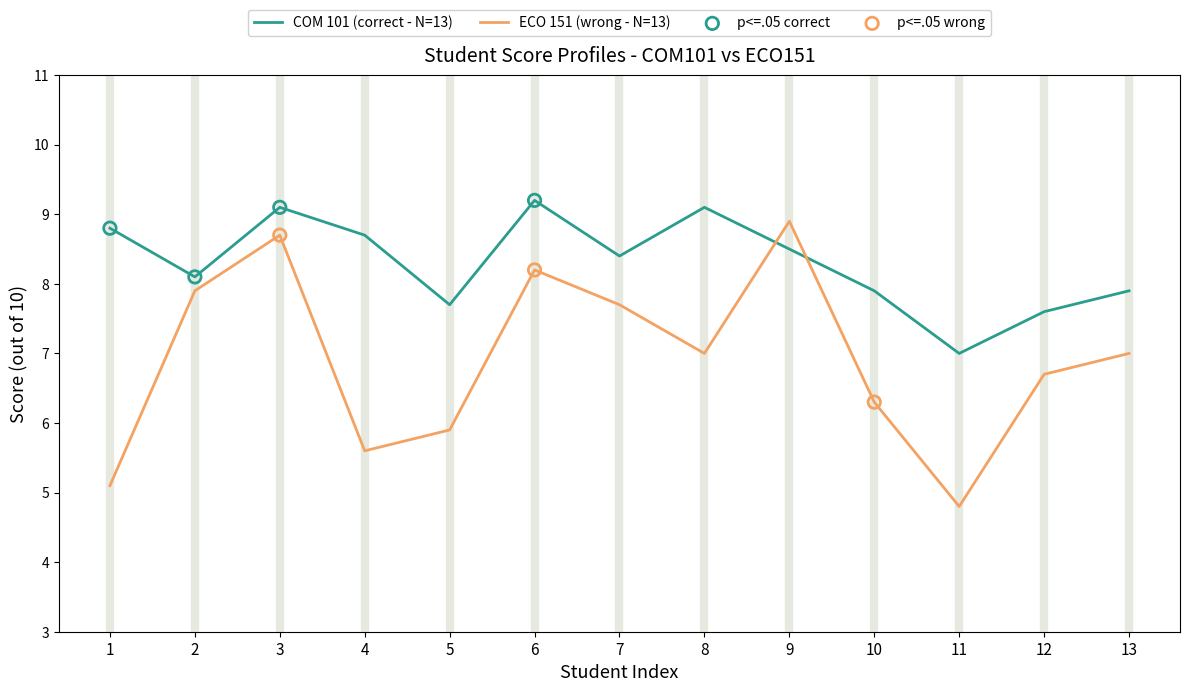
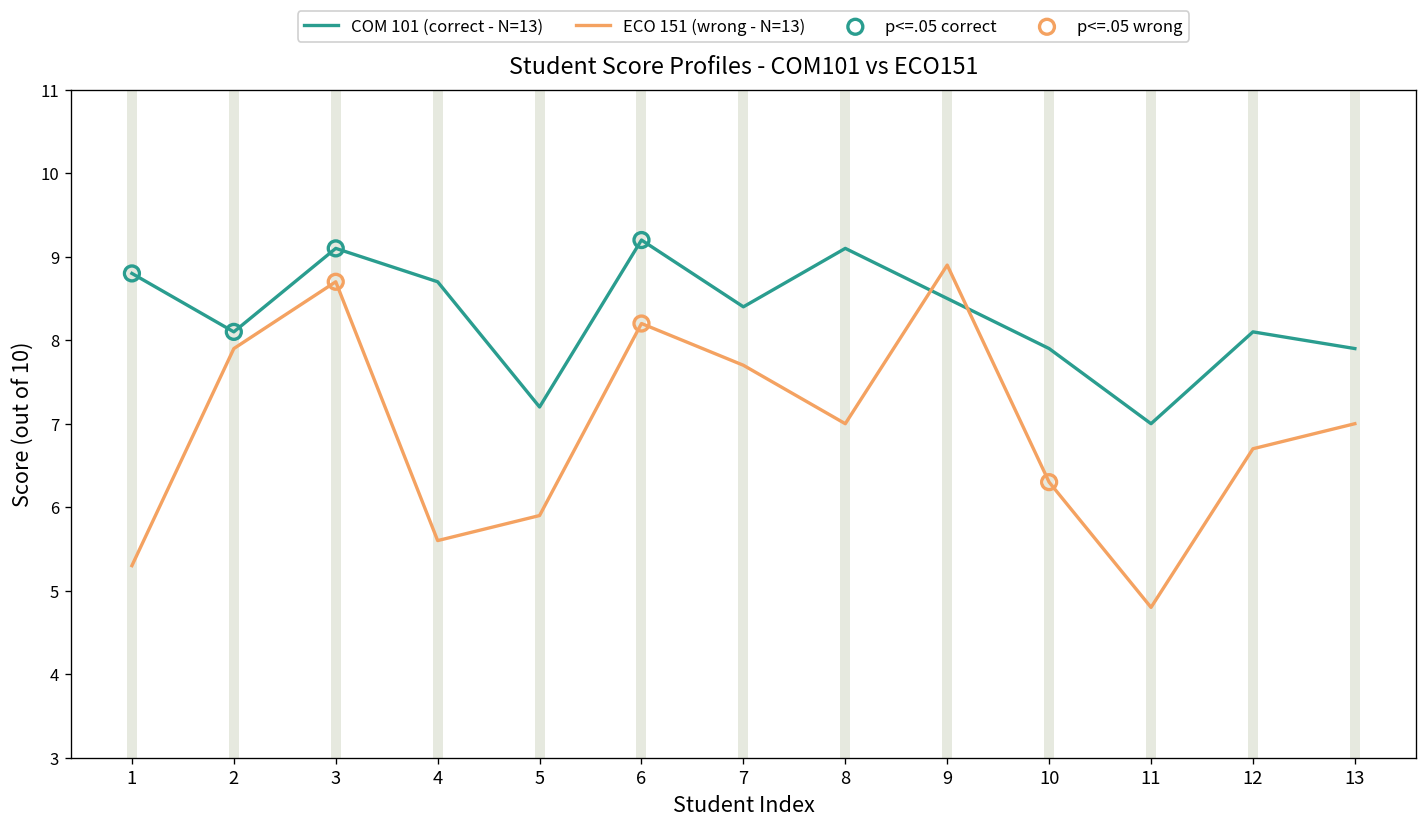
  {
    "COM 101 (correct - N=13)": {
      "4": 8.7,
-     "5": 7.7,
+     "5": 7.2,
      "7": 8.4,
      "8": 9.1,
      "9": 8.5,
      "10": 7.9,
      "11": 7.0,
-     "12": 7.6,
+     "12": 8.1,
      "13": 7.9
    },
    "ECO 151 (wrong - N=13)": {
-     "1": 5.1,
+     "1": 5.3,
      "2": 7.9,
      "4": 5.6,
      "5": 5.9,
      "7": 7.7,
      "8": 7.0,
      "9": 8.9,
      "11": 4.8,
      "12": 6.7,
      "13": 7.0
    }
  }
